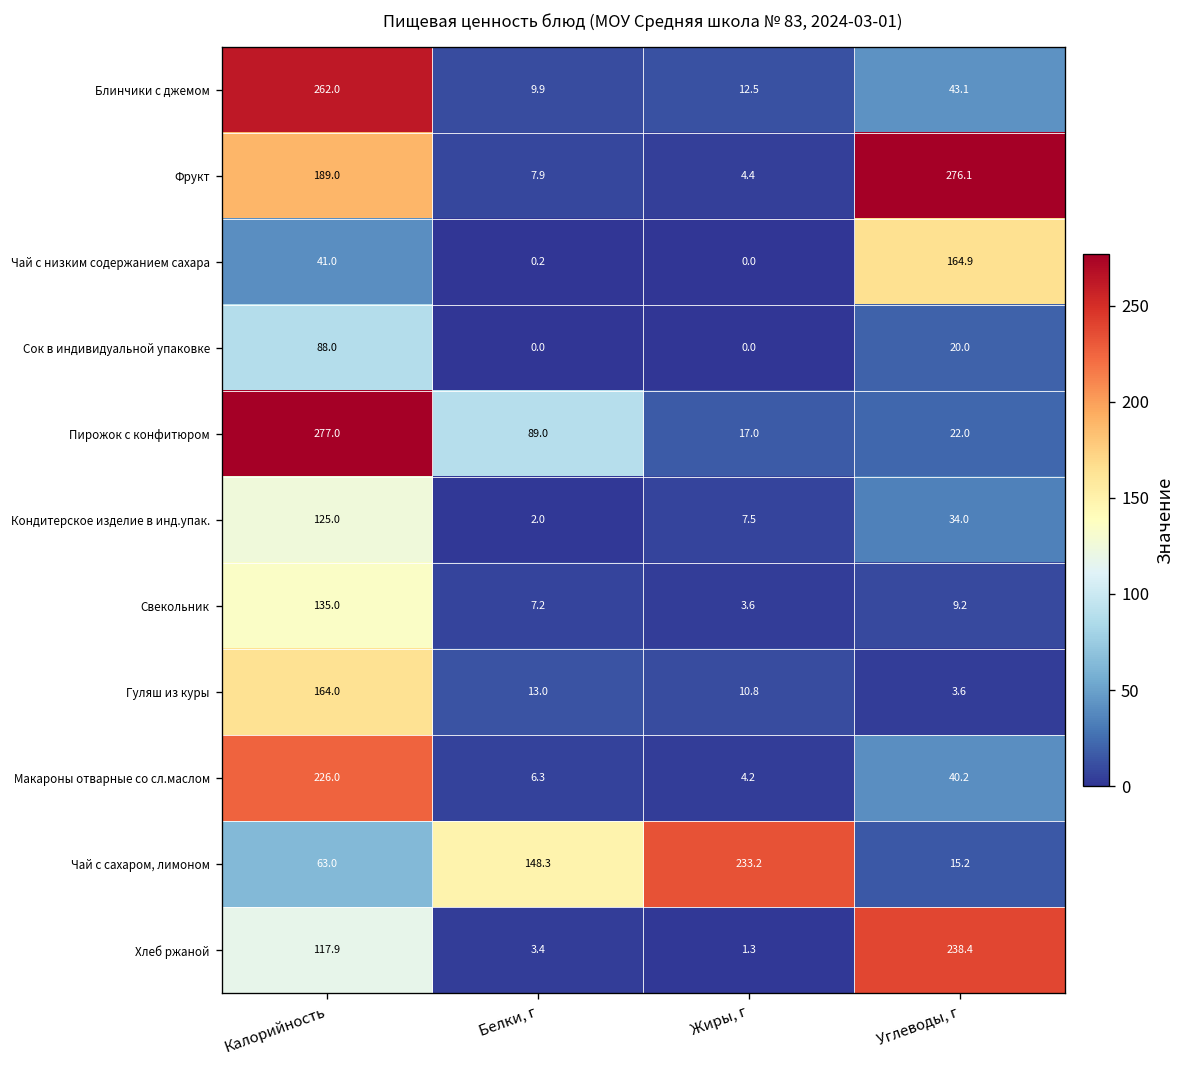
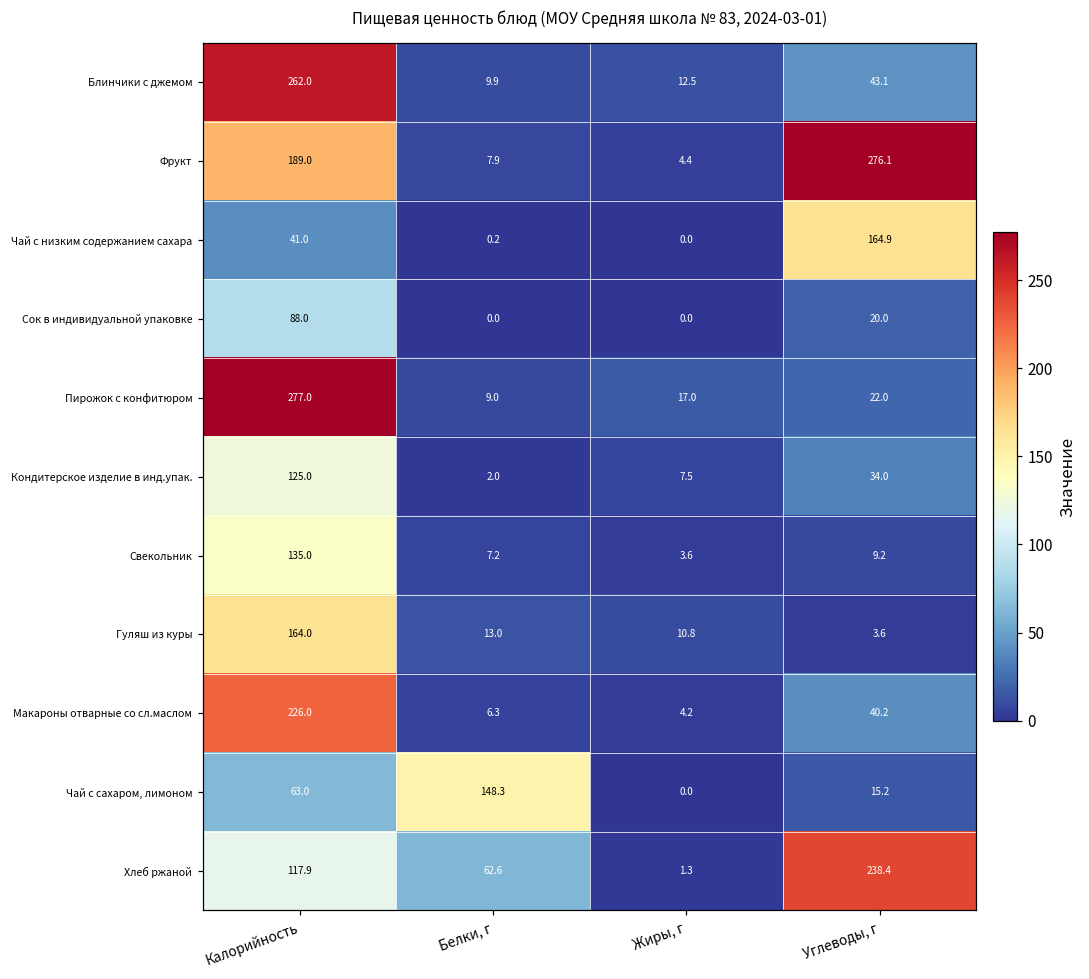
  {
    "Блинчики с джемом": {
      "Калорийность": 262.0,
      "Белки, г": 9.9,
      "Жиры, г": 12.5,
      "Углеводы, г": 43.1
    },
    "Фрукт": {
      "Калорийность": 189.0,
      "Белки, г": 7.9,
      "Жиры, г": 4.4,
      "Углеводы, г": 276.1
    },
    "Чай с низким содержанием сахара": {
      "Калорийность": 41.0,
      "Белки, г": 0.2,
      "Жиры, г": 0.0,
      "Углеводы, г": 164.9
    },
    "Сок в индивидуальной упаковке": {
      "Калорийность": 88.0,
      "Белки, г": 0.0,
      "Жиры, г": 0.0,
      "Углеводы, г": 20.0
    },
    "Пирожок с конфитюром": {
      "Калорийность": 277.0,
-     "Белки, г": 89.0,
+     "Белки, г": 9.0,
      "Жиры, г": 17.0,
      "Углеводы, г": 22.0
    },
    "Кондитерское изделие в инд.упак.": {
      "Калорийность": 125.0,
      "Белки, г": 2.0,
      "Жиры, г": 7.5,
      "Углеводы, г": 34.0
    },
    "Свекольник": {
      "Калорийность": 135.0,
      "Белки, г": 7.2,
      "Жиры, г": 3.6,
      "Углеводы, г": 9.2
    },
    "Гуляш из куры": {
      "Калорийность": 164.0,
      "Белки, г": 13.0,
      "Жиры, г": 10.8,
      "Углеводы, г": 3.6
    },
    "Макароны отварные со сл.маслом": {
      "Калорийность": 226.0,
      "Белки, г": 6.3,
      "Жиры, г": 4.2,
      "Углеводы, г": 40.2
    },
    "Чай с сахаром, лимоном": {
      "Калорийность": 63.0,
      "Белки, г": 148.3,
-     "Жиры, г": 233.2,
+     "Жиры, г": 0.0,
      "Углеводы, г": 15.2
    },
    "Хлеб ржаной": {
      "Калорийность": 117.9,
-     "Белки, г": 3.4,
+     "Белки, г": 62.6,
      "Жиры, г": 1.3,
      "Углеводы, г": 238.4
    }
  }
